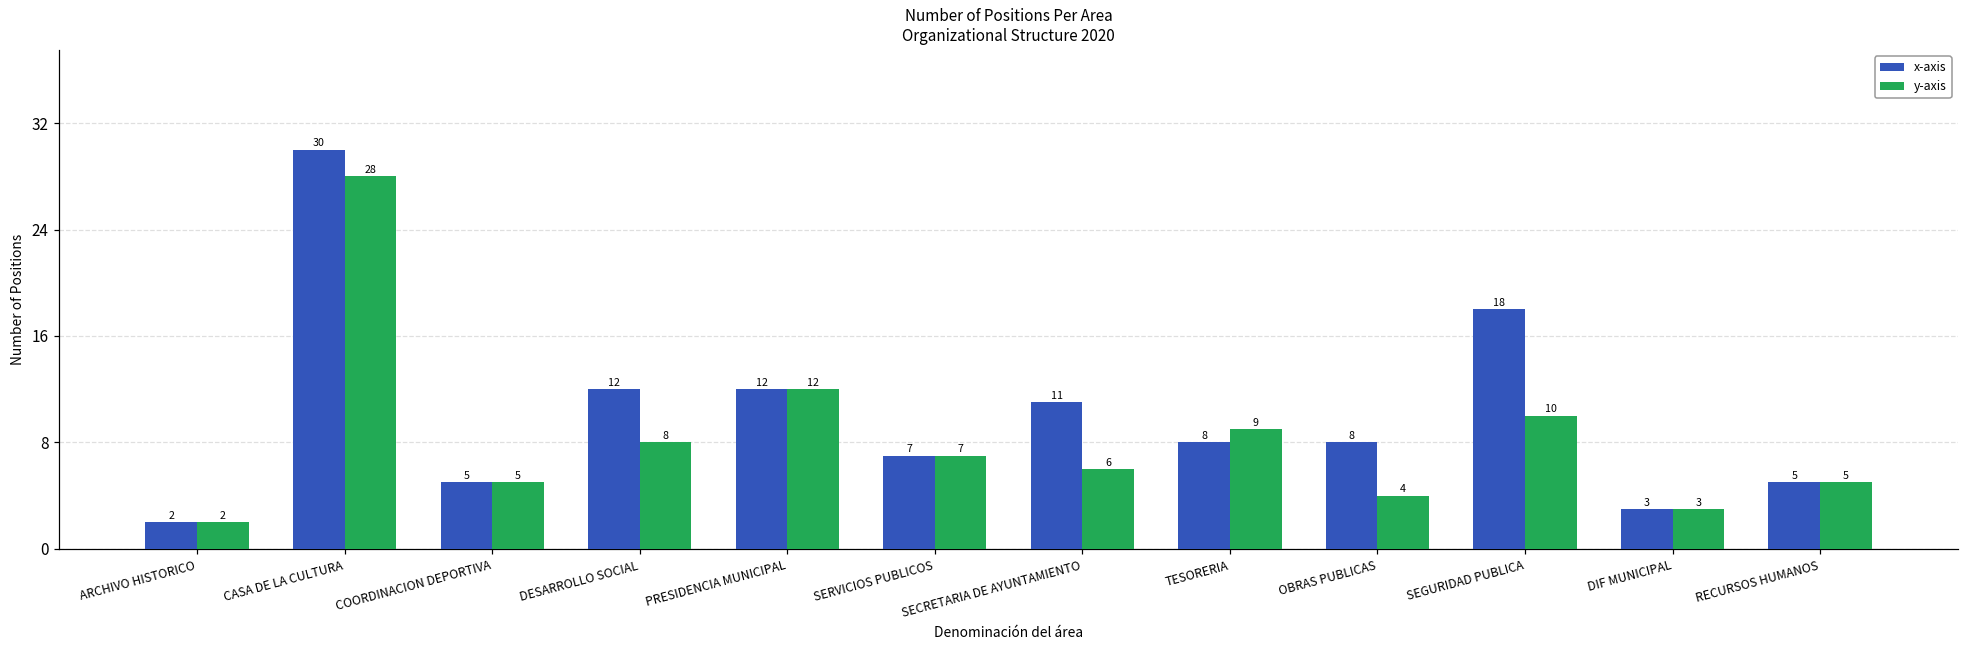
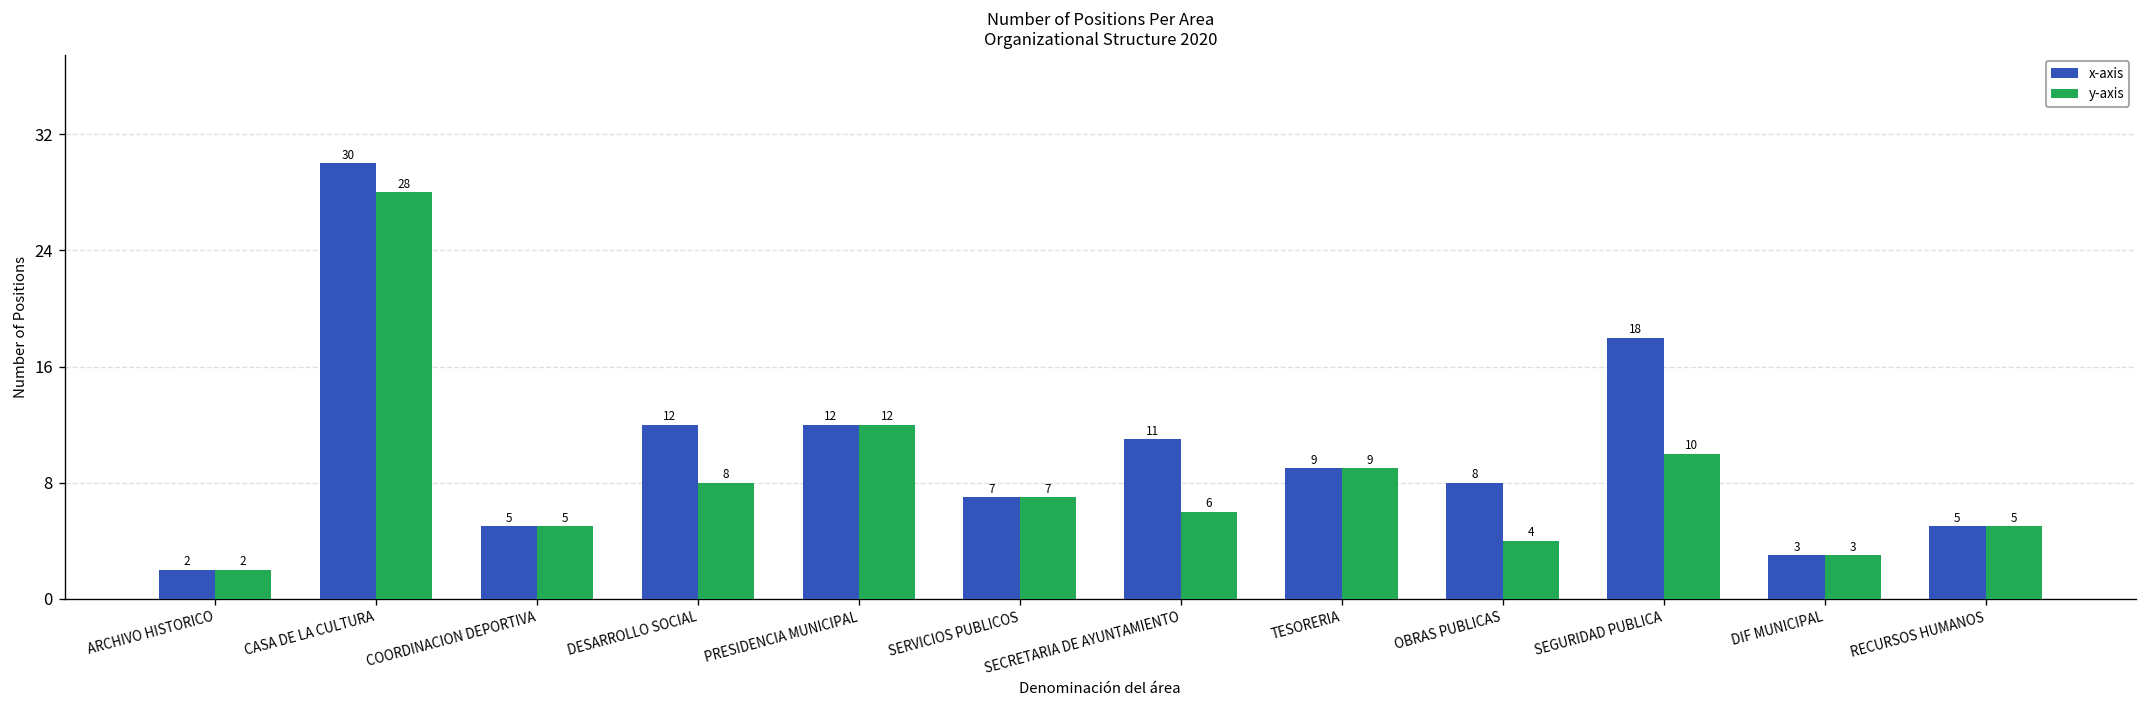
  {
    "x-axis": {
      "ARCHIVO HISTORICO": 2,
      "CASA DE LA CULTURA": 30,
      "COORDINACION DEPORTIVA": 5,
      "DESARROLLO SOCIAL": 12,
      "PRESIDENCIA MUNICIPAL": 12,
      "SERVICIOS PUBLICOS": 7,
      "SECRETARIA DE AYUNTAMIENTO": 11,
-     "TESORERIA": 8,
+     "TESORERIA": 9,
      "OBRAS PUBLICAS": 8,
      "SEGURIDAD PUBLICA": 18,
      "DIF MUNICIPAL": 3,
      "RECURSOS HUMANOS": 5
    },
    "y-axis": {
      "ARCHIVO HISTORICO": 2,
      "CASA DE LA CULTURA": 28,
      "COORDINACION DEPORTIVA": 5,
      "DESARROLLO SOCIAL": 8,
      "PRESIDENCIA MUNICIPAL": 12,
      "SERVICIOS PUBLICOS": 7,
      "SECRETARIA DE AYUNTAMIENTO": 6,
      "TESORERIA": 9,
      "OBRAS PUBLICAS": 4,
      "SEGURIDAD PUBLICA": 10,
      "DIF MUNICIPAL": 3,
      "RECURSOS HUMANOS": 5
    }
  }
